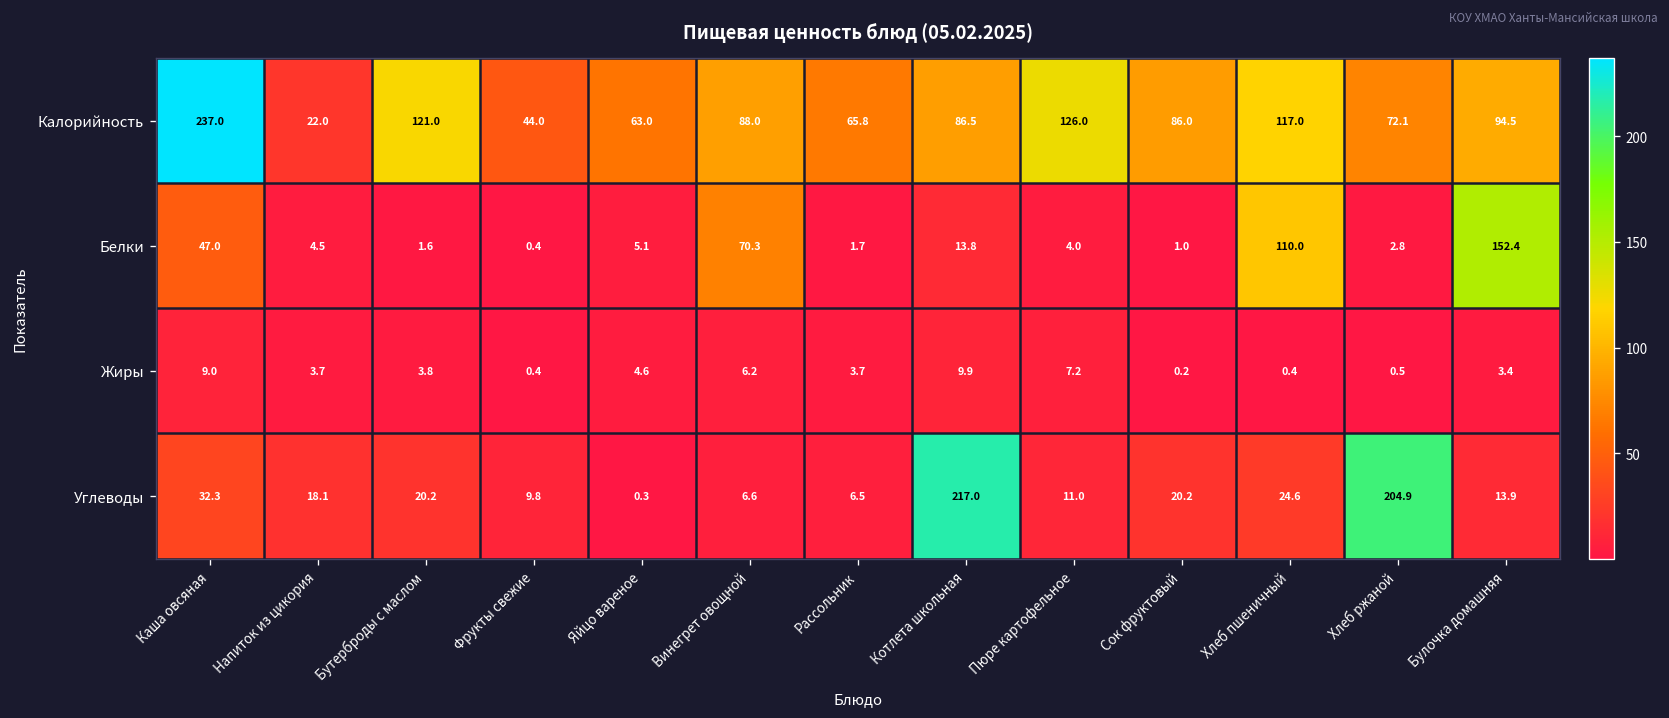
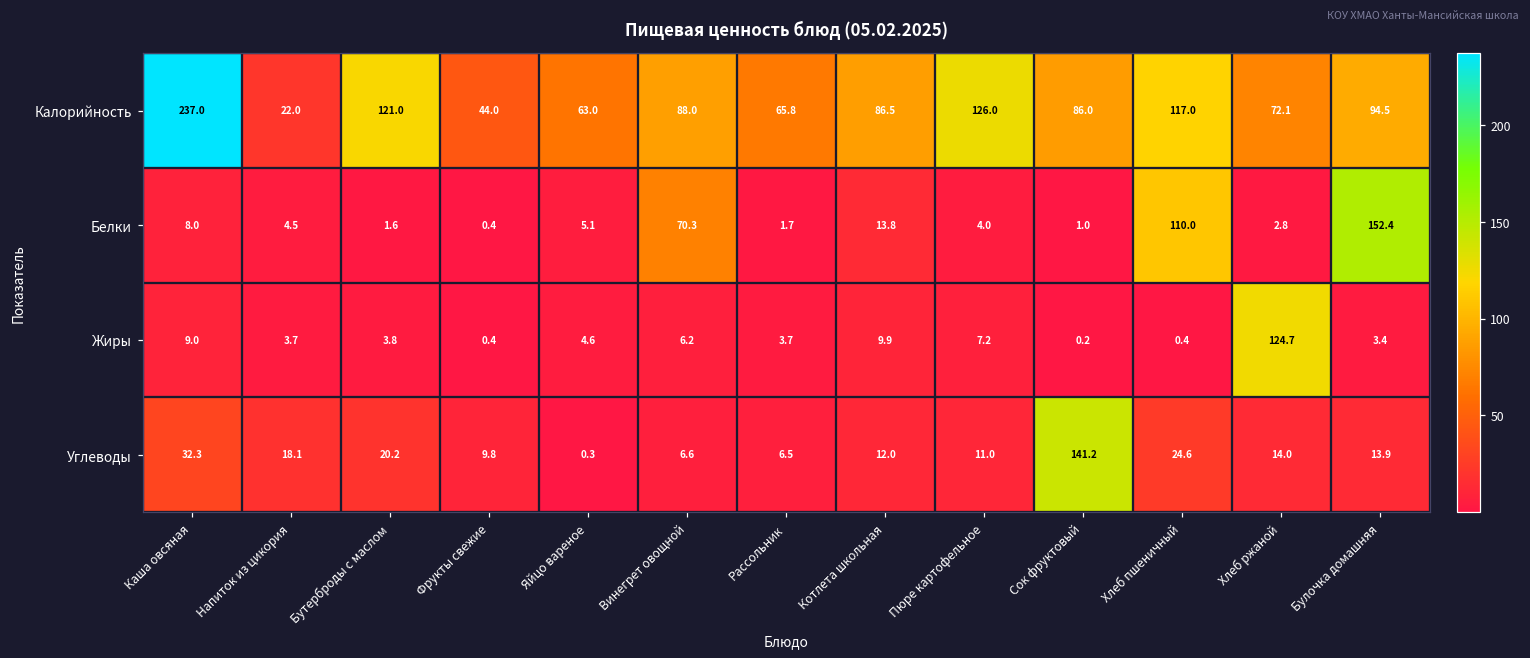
  {
    "Калорийность": {
      "Каша овсяная": 237.0,
      "Напиток из цикория": 22.0,
      "Бутерброды с маслом": 121.0,
      "Фрукты свежие": 44.0,
      "Яйцо вареное": 63.0,
      "Винегрет овощной": 88.0,
      "Рассольник": 65.8,
      "Котлета школьная": 86.5,
      "Пюре картофельное": 126.0,
      "Сок фруктовый": 86.0,
      "Хлеб пшеничный": 117.0,
      "Хлеб ржаной": 72.1,
      "Булочка домашняя": 94.5
    },
    "Белки": {
-     "Каша овсяная": 47.0,
+     "Каша овсяная": 8.0,
      "Напиток из цикория": 4.5,
      "Бутерброды с маслом": 1.6,
      "Фрукты свежие": 0.4,
      "Яйцо вареное": 5.1,
      "Винегрет овощной": 70.3,
      "Рассольник": 1.7,
      "Котлета школьная": 13.8,
      "Пюре картофельное": 4.0,
      "Сок фруктовый": 1.0,
      "Хлеб пшеничный": 110.0,
      "Хлеб ржаной": 2.8,
      "Булочка домашняя": 152.4
    },
    "Жиры": {
      "Каша овсяная": 9.0,
      "Напиток из цикория": 3.7,
      "Бутерброды с маслом": 3.8,
      "Фрукты свежие": 0.4,
      "Яйцо вареное": 4.6,
      "Винегрет овощной": 6.2,
      "Рассольник": 3.7,
      "Котлета школьная": 9.9,
      "Пюре картофельное": 7.2,
      "Сок фруктовый": 0.2,
      "Хлеб пшеничный": 0.4,
-     "Хлеб ржаной": 0.5,
+     "Хлеб ржаной": 124.7,
      "Булочка домашняя": 3.4
    },
    "Углеводы": {
      "Каша овсяная": 32.3,
      "Напиток из цикория": 18.1,
      "Бутерброды с маслом": 20.2,
      "Фрукты свежие": 9.8,
      "Яйцо вареное": 0.3,
      "Винегрет овощной": 6.6,
      "Рассольник": 6.5,
-     "Котлета школьная": 217.0,
+     "Котлета школьная": 12.0,
      "Пюре картофельное": 11.0,
-     "Сок фруктовый": 20.2,
+     "Сок фруктовый": 141.2,
      "Хлеб пшеничный": 24.6,
-     "Хлеб ржаной": 204.9,
+     "Хлеб ржаной": 14.0,
      "Булочка домашняя": 13.9
    }
  }
